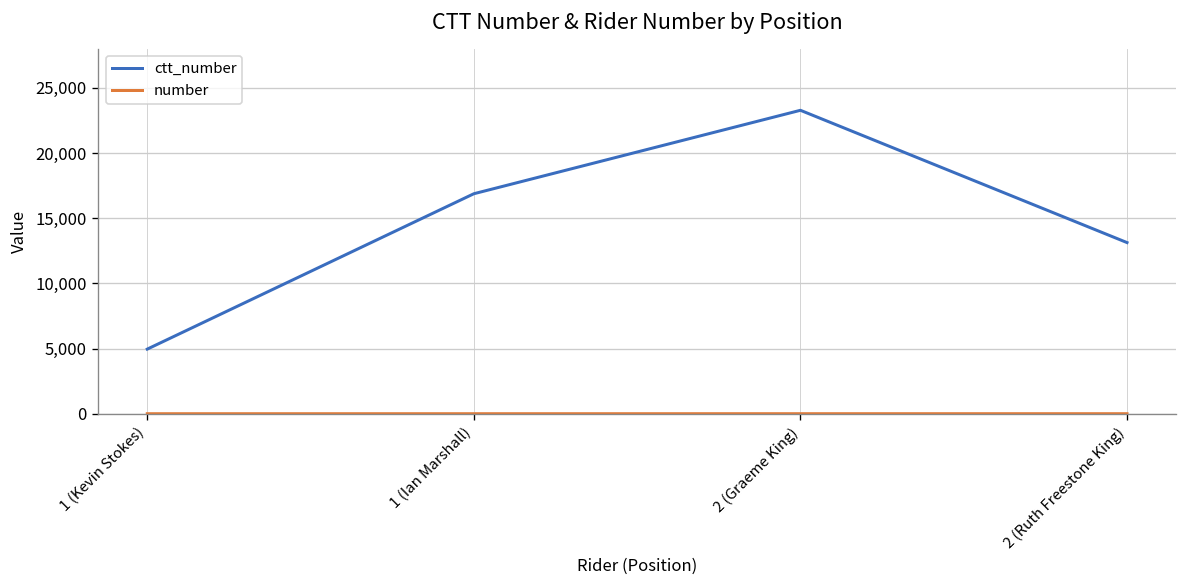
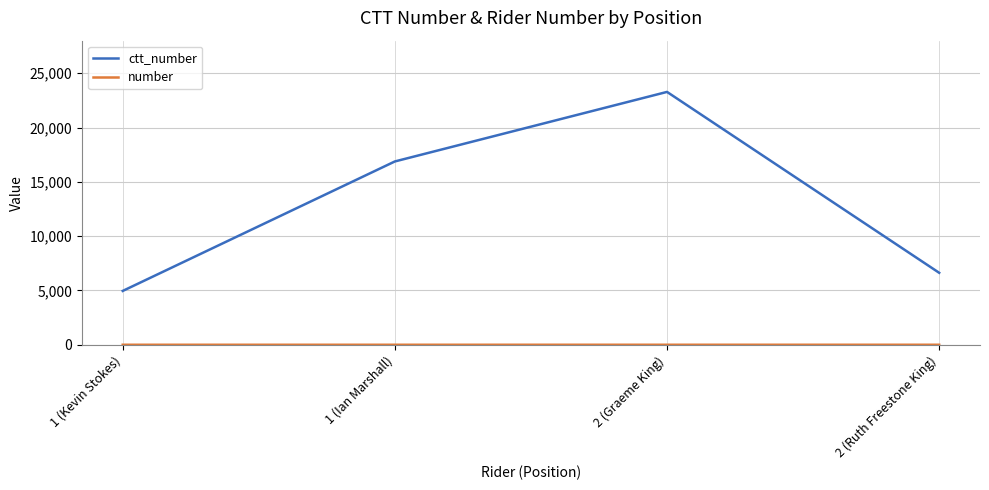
  {
    "ctt_number": {
      "1 (Kevin Stokes)": "5,000",
      "1 (Ian Marshall)": "16,900",
      "2 (Graeme King)": "23,300",
-     "2 (Ruth Freestone King)": "13,100"
+     "2 (Ruth Freestone King)": "6,600"
    },
    "number": {
      "1 (Kevin Stokes)": "0",
      "1 (Ian Marshall)": "0",
      "2 (Graeme King)": "0",
      "2 (Ruth Freestone King)": "0"
    }
  }
